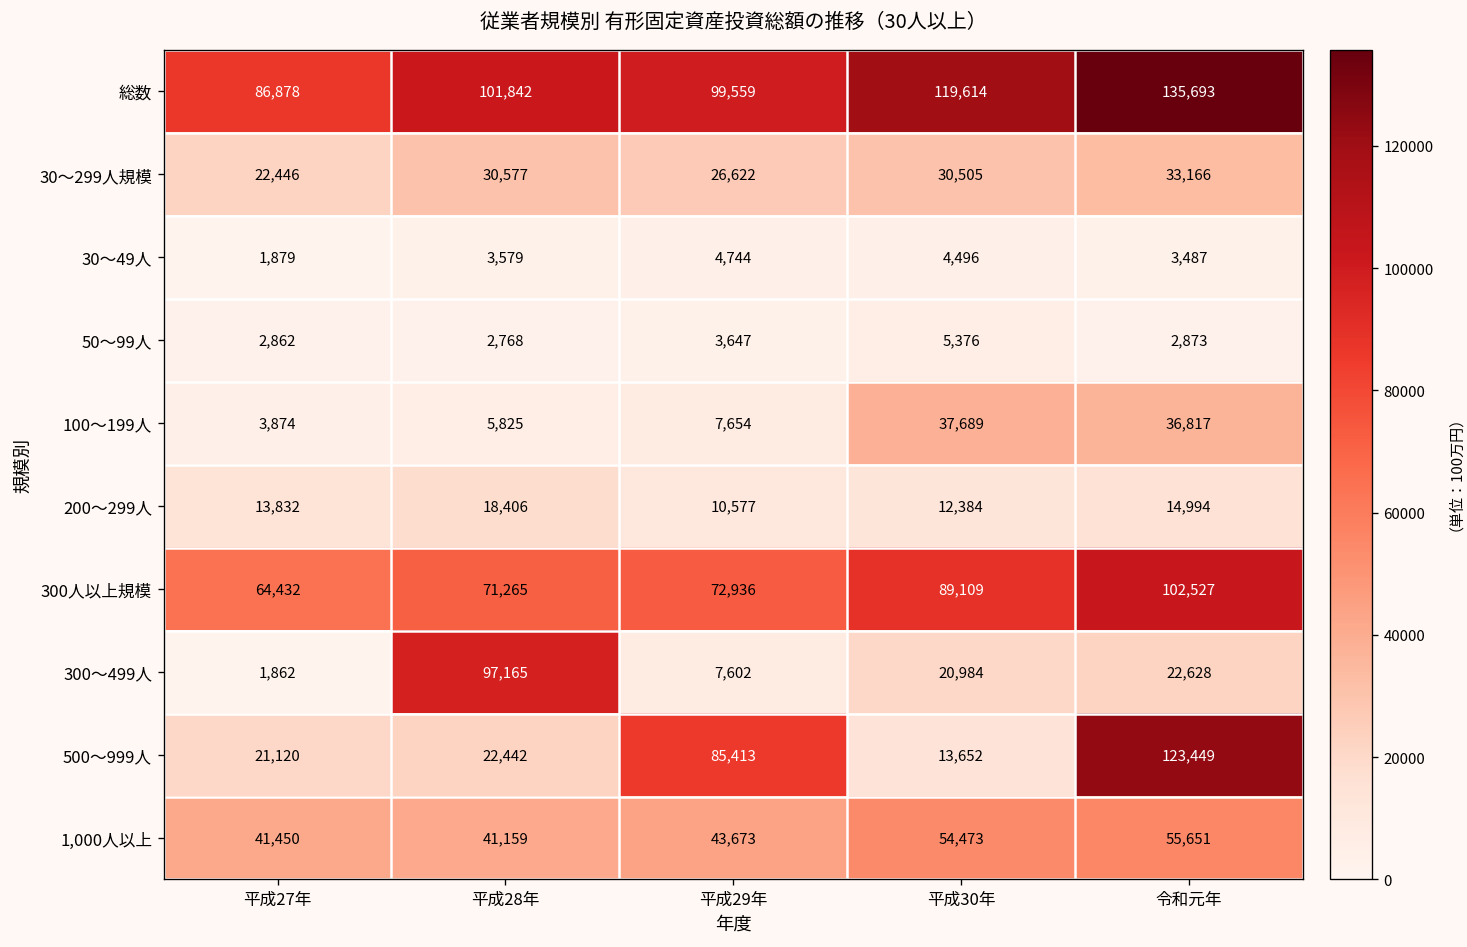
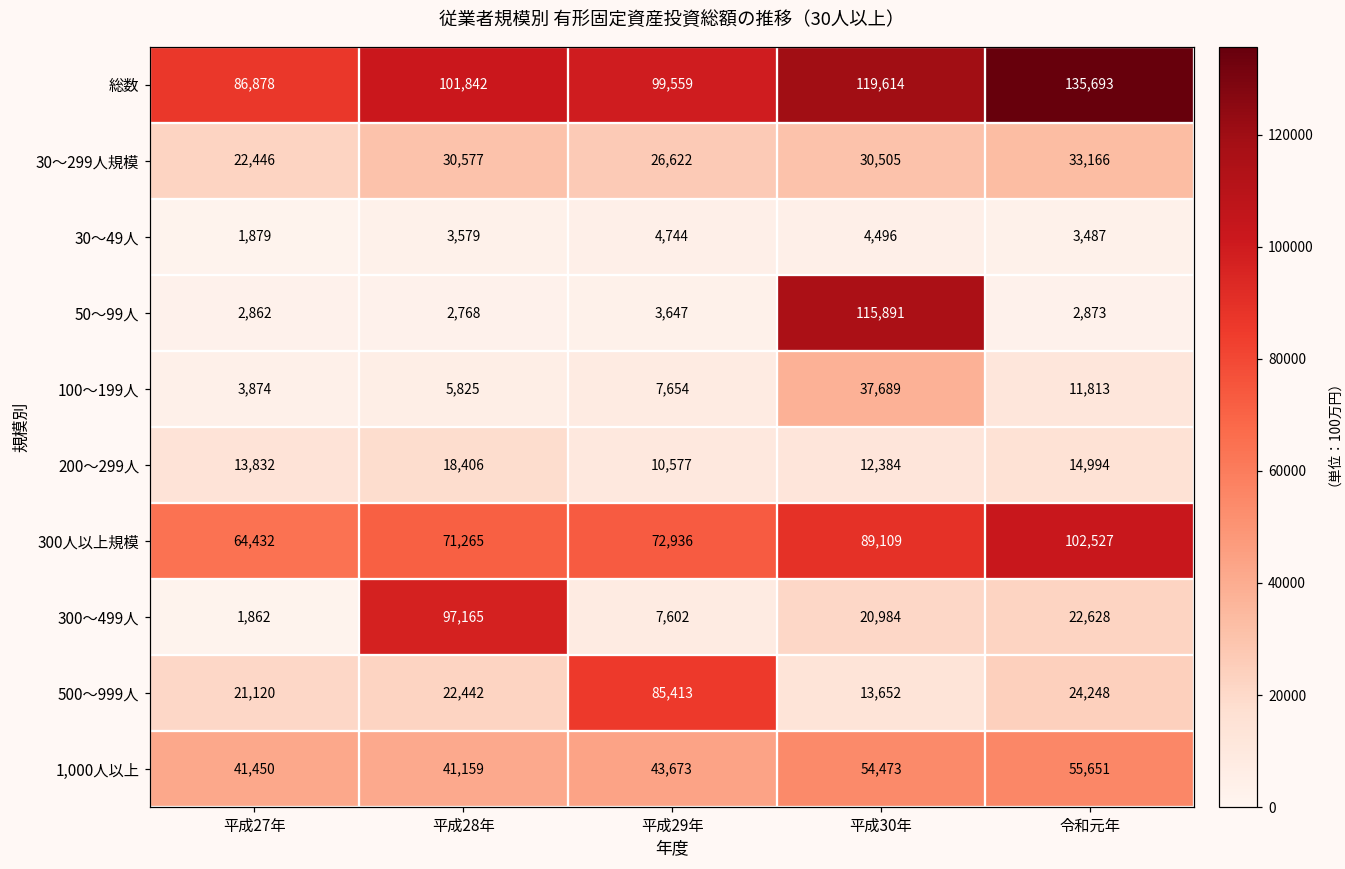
  {
    "総数": {
      "平成27年": "86,878",
      "平成28年": "101,842",
      "平成29年": "99,559",
      "平成30年": "119,614",
      "令和元年": "135,693"
    },
    "30～299人規模": {
      "平成27年": "22,446",
      "平成28年": "30,577",
      "平成29年": "26,622",
      "平成30年": "30,505",
      "令和元年": "33,166"
    },
    "30～49人": {
      "平成27年": "1,879",
      "平成28年": "3,579",
      "平成29年": "4,744",
      "平成30年": "4,496",
      "令和元年": "3,487"
    },
    "50～99人": {
      "平成27年": "2,862",
      "平成28年": "2,768",
      "平成29年": "3,647",
-     "平成30年": "5,376",
+     "平成30年": "115,891",
      "令和元年": "2,873"
    },
    "100～199人": {
      "平成27年": "3,874",
      "平成28年": "5,825",
      "平成29年": "7,654",
      "平成30年": "37,689",
-     "令和元年": "36,817"
+     "令和元年": "11,813"
    },
    "200～299人": {
      "平成27年": "13,832",
      "平成28年": "18,406",
      "平成29年": "10,577",
      "平成30年": "12,384",
      "令和元年": "14,994"
    },
    "300人以上規模": {
      "平成27年": "64,432",
      "平成28年": "71,265",
      "平成29年": "72,936",
      "平成30年": "89,109",
      "令和元年": "102,527"
    },
    "300～499人": {
      "平成27年": "1,862",
      "平成28年": "97,165",
      "平成29年": "7,602",
      "平成30年": "20,984",
      "令和元年": "22,628"
    },
    "500～999人": {
      "平成27年": "21,120",
      "平成28年": "22,442",
      "平成29年": "85,413",
      "平成30年": "13,652",
-     "令和元年": "123,449"
+     "令和元年": "24,248"
    },
    "1,000人以上": {
      "平成27年": "41,450",
      "平成28年": "41,159",
      "平成29年": "43,673",
      "平成30年": "54,473",
      "令和元年": "55,651"
    }
  }
